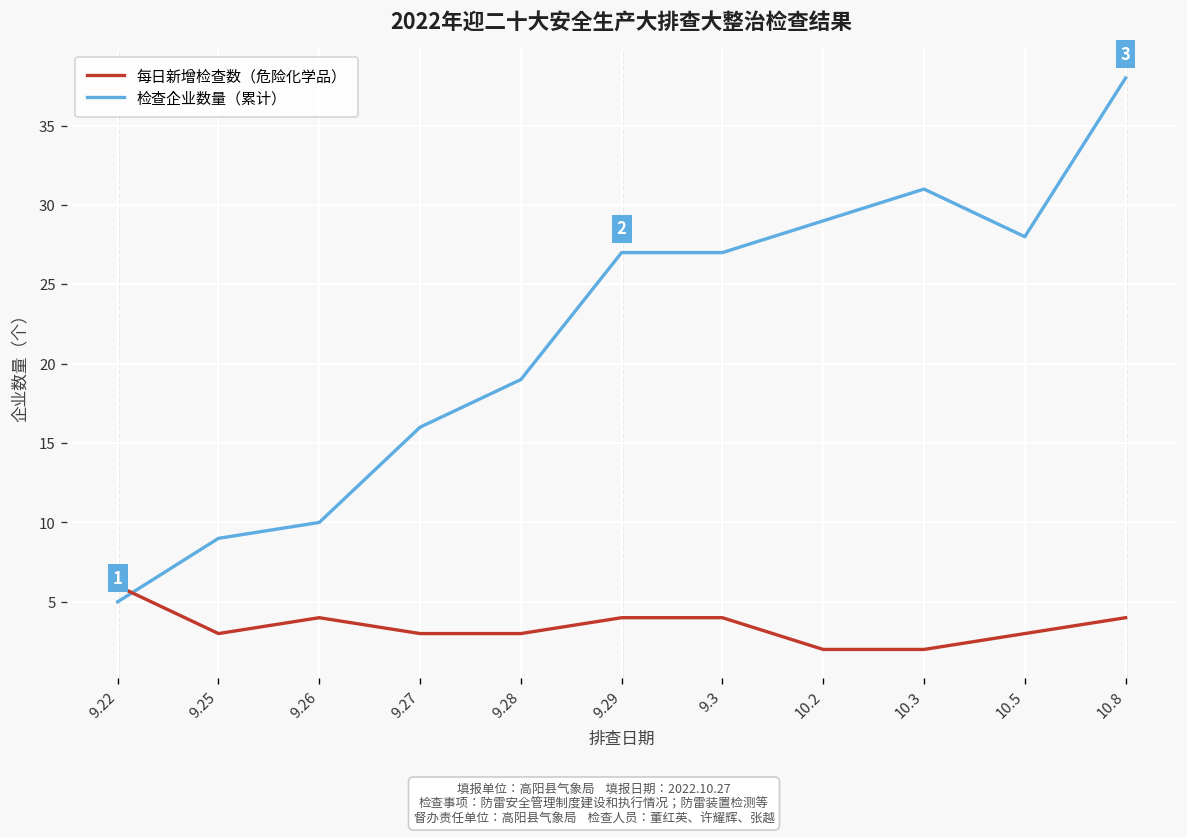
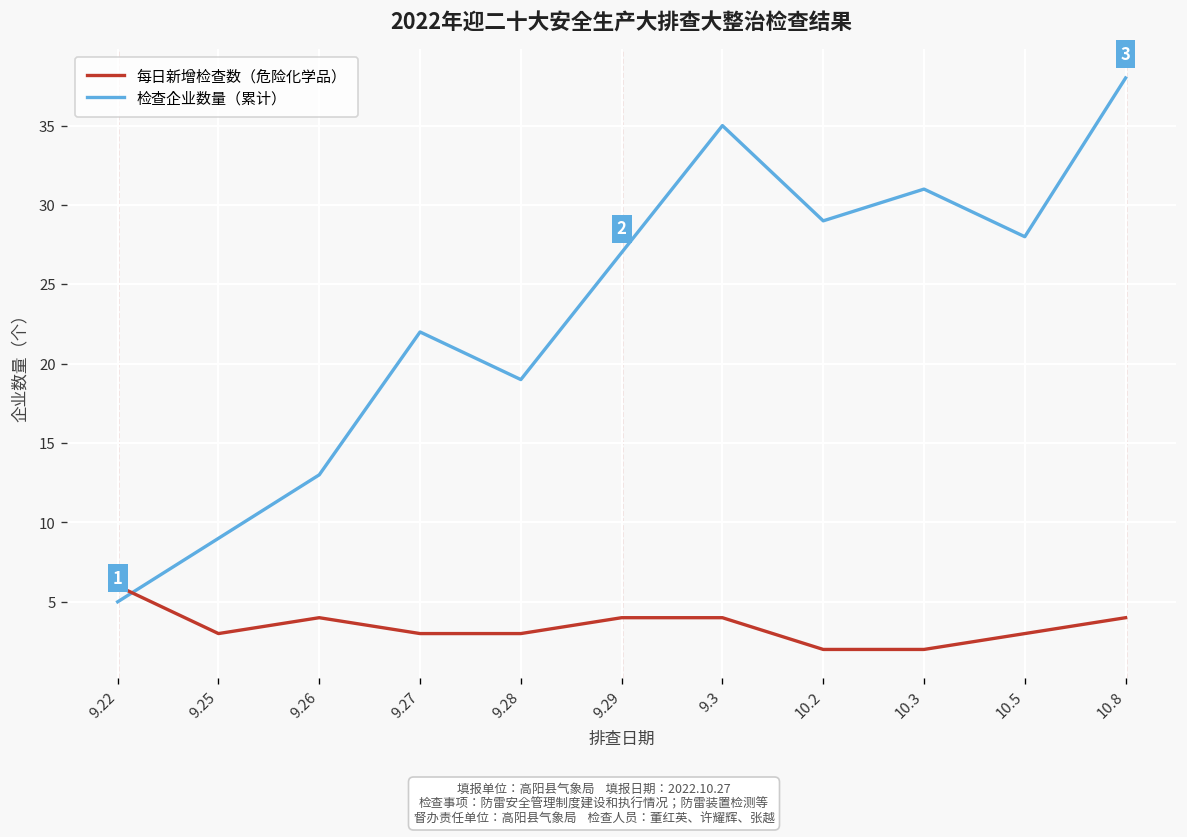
  {
    "检查企业数量（累计）": {
      "9.22": 5,
      "9.25": 9,
-     "9.26": 10,
-     "9.27": 16,
+     "9.26": 13,
+     "9.27": 22,
      "9.28": 19,
-     "9.3": 27,
+     "9.3": 35,
      "10.2": 29,
      "10.3": 31,
      "10.5": 28
    }
  }
